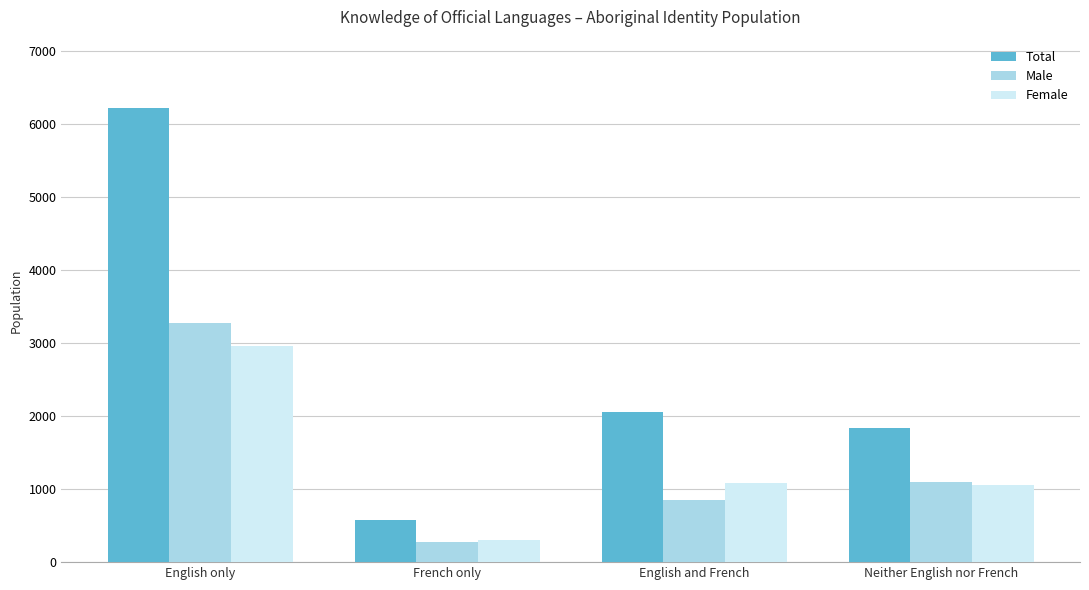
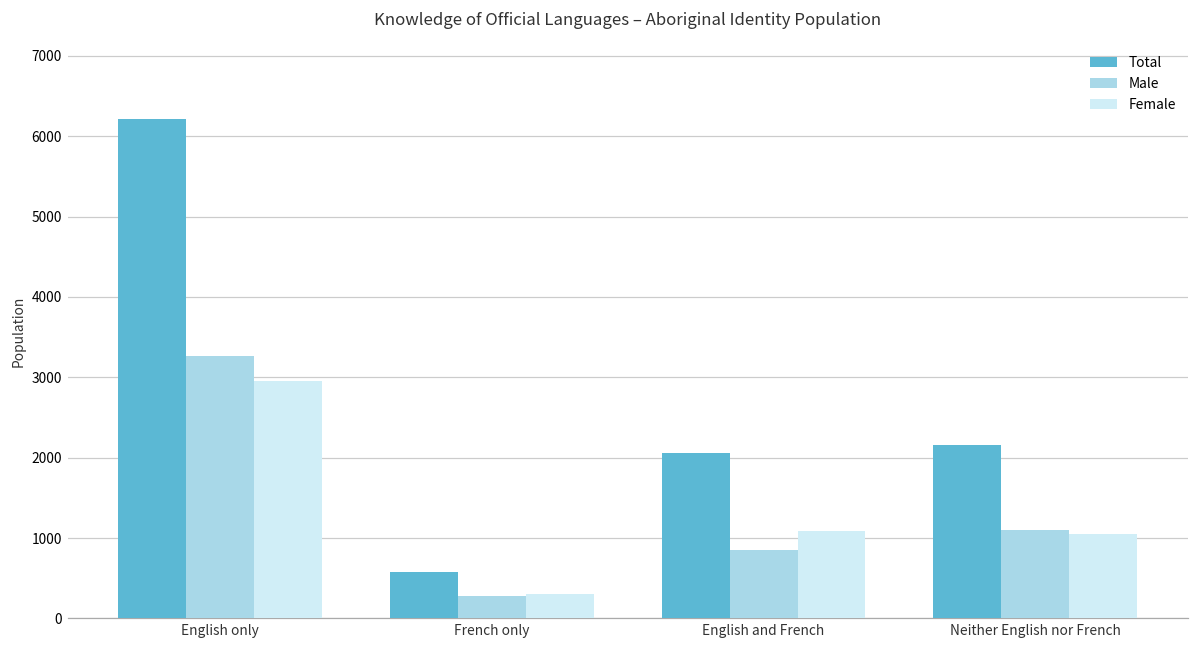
  {
    "Total": {
      "English only": 6200,
      "French only": 600,
      "English and French": 2100,
-     "Neither English nor French": 1800
+     "Neither English nor French": 2200
    }
  }
